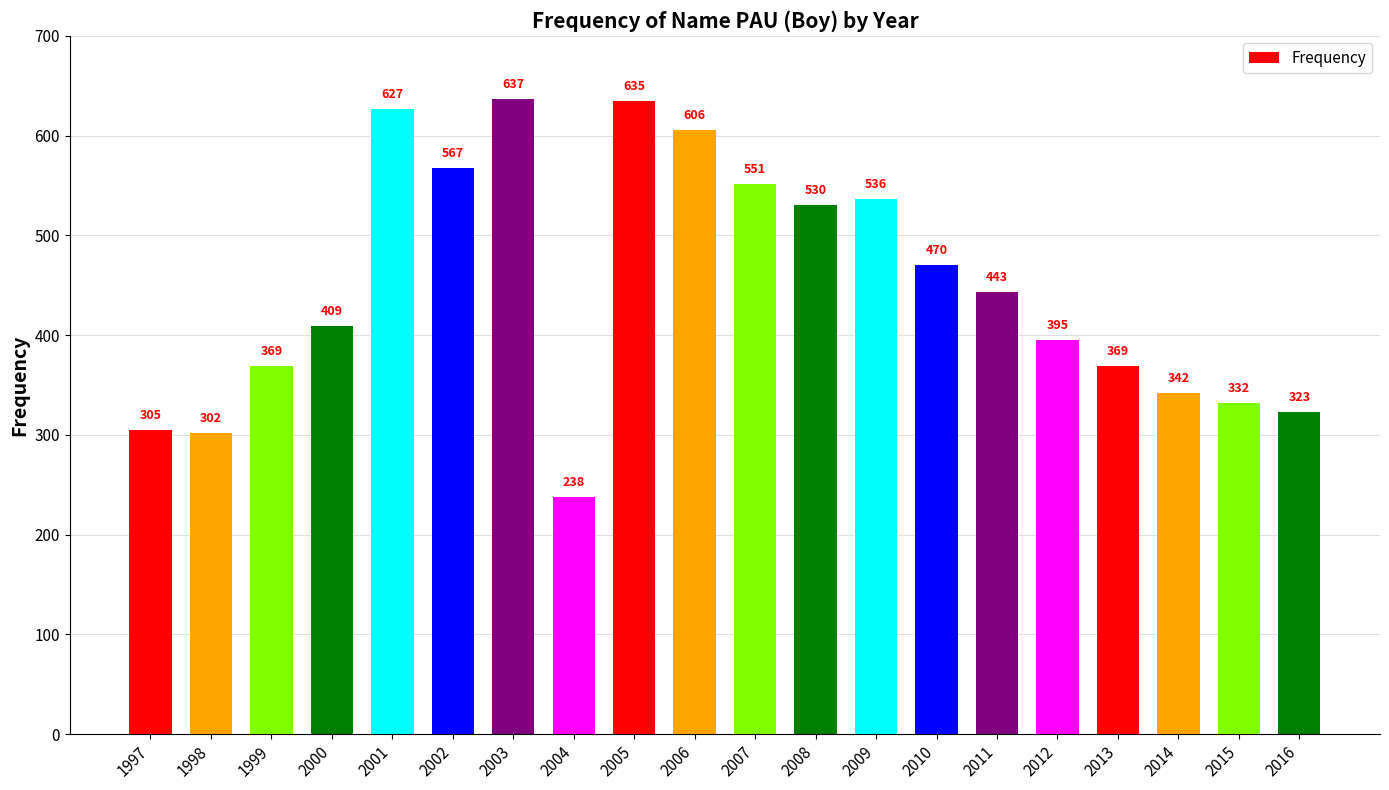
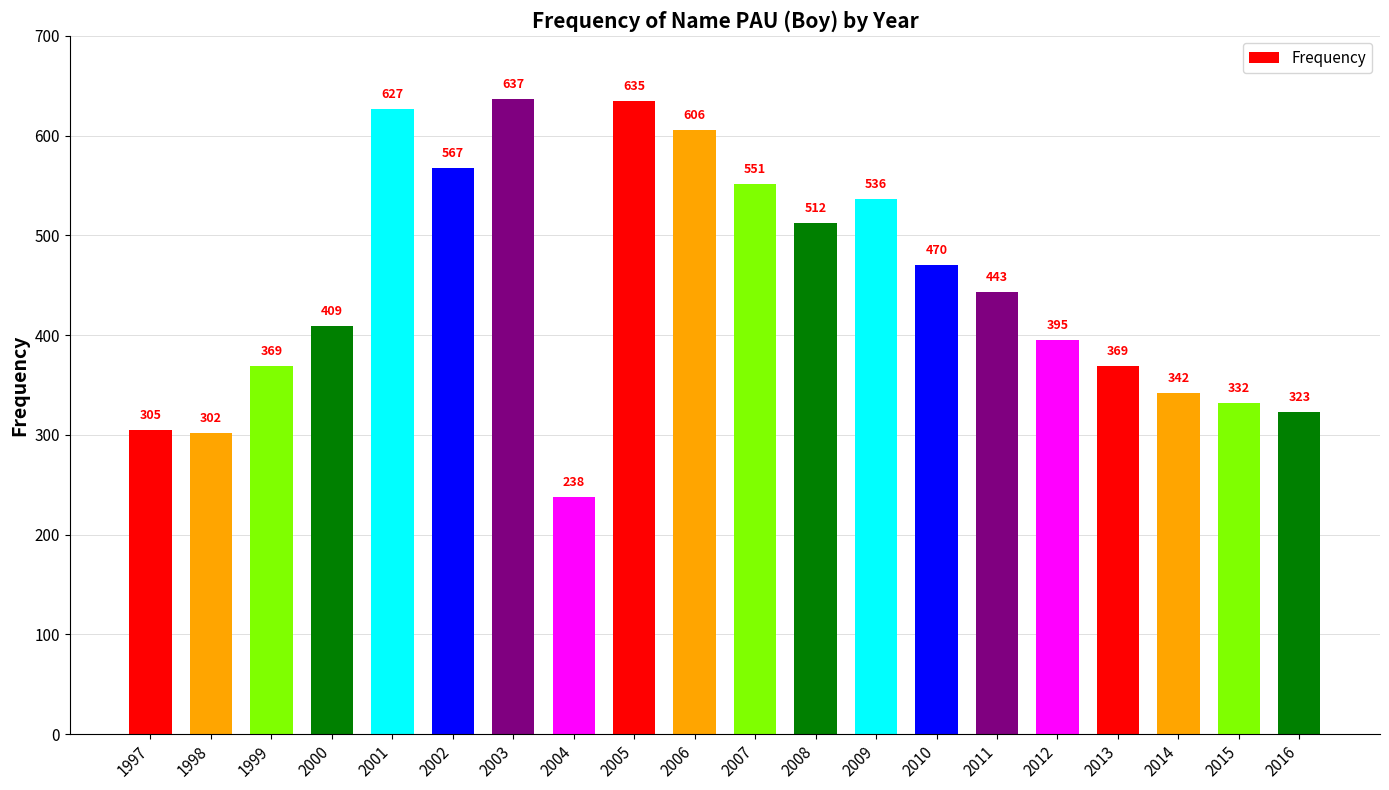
  {
    "1997": 305,
    "1998": 302,
    "1999": 369,
    "2000": 409,
    "2001": 627,
    "2002": 567,
    "2003": 637,
    "2004": 238,
    "2005": 635,
    "2006": 606,
    "2007": 551,
-   "2008": 530,
+   "2008": 512,
    "2009": 536,
    "2010": 470,
    "2011": 443,
    "2012": 395,
    "2013": 369,
    "2014": 342,
    "2015": 332,
    "2016": 323
  }
